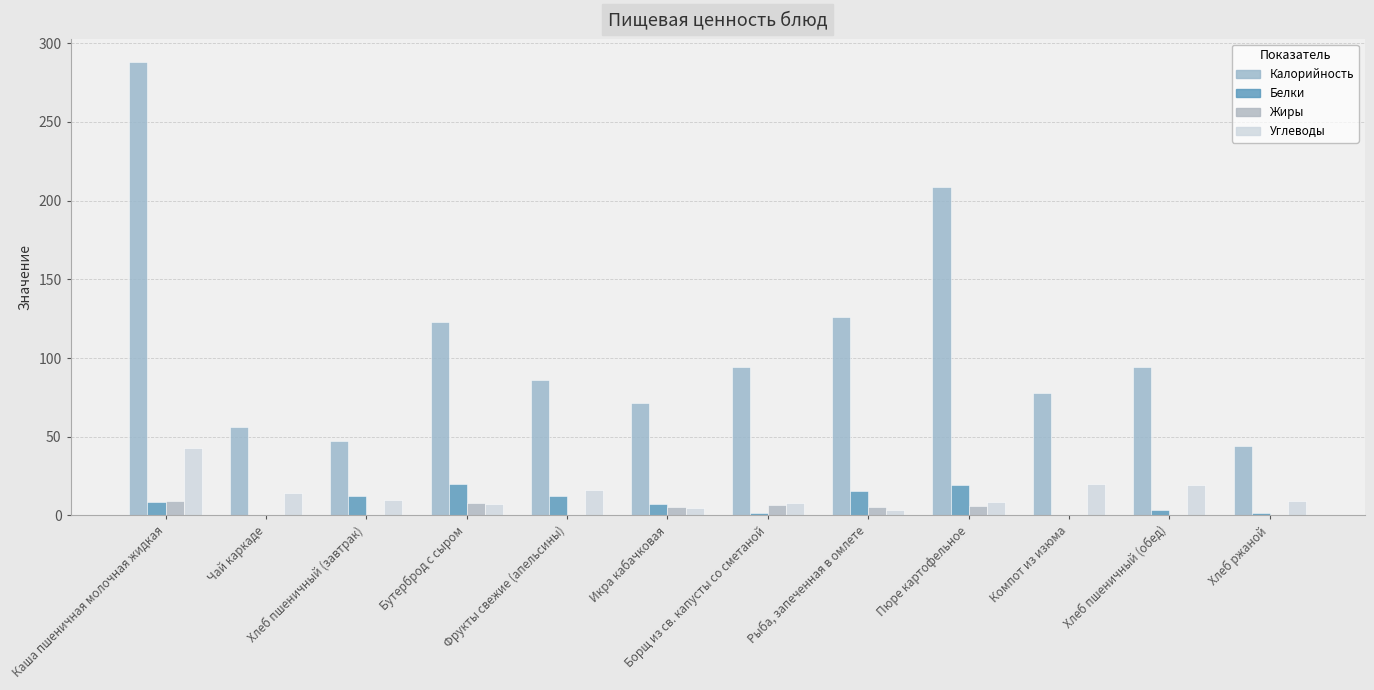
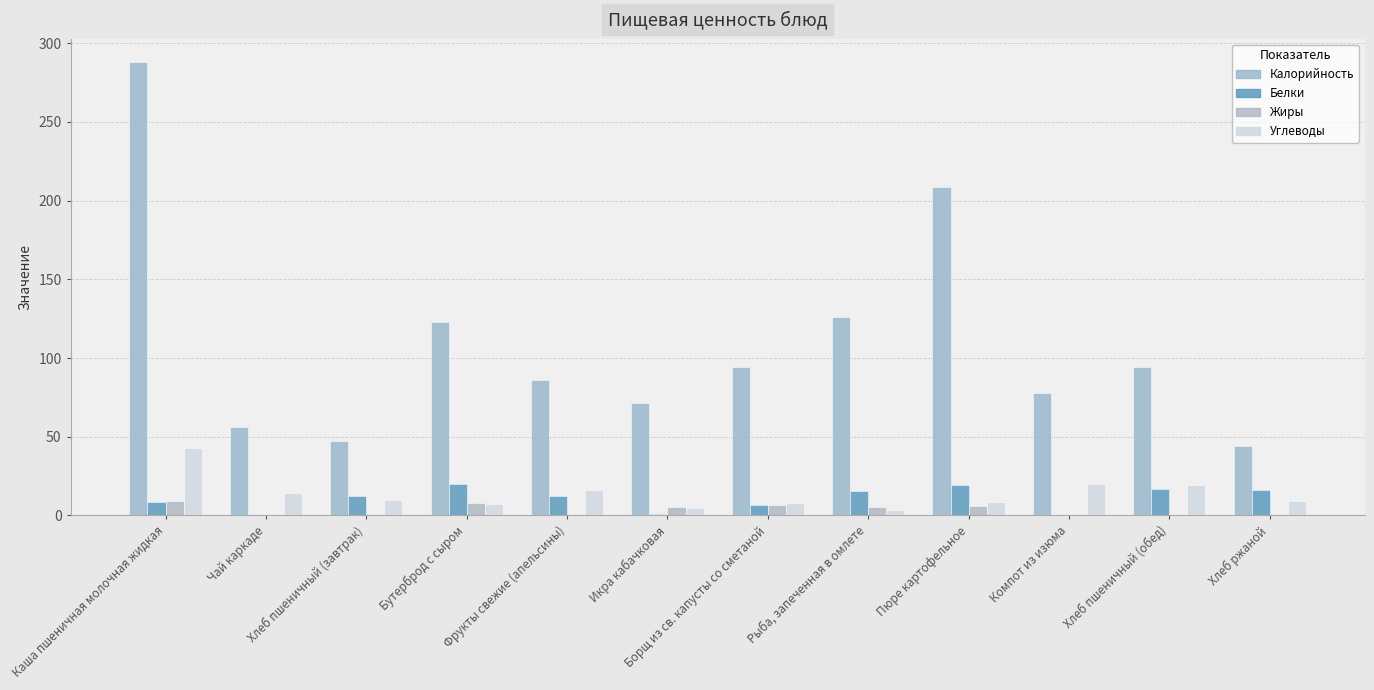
  {
    "Белки": {
      "Каша пшеничная молочная жидкая": 9,
      "Чай каркаде": 0,
      "Хлеб пшеничный (завтрак)": 13,
      "Бутерброд с сыром": 20,
      "Фрукты свежие (апельсины)": 13,
-     "Икра кабачковая": 7,
-     "Борщ из св. капусты со сметаной": 1,
+     "Икра кабачковая": 1,
+     "Борщ из св. капусты со сметаной": 7,
      "Рыба, запеченная в омлете": 16,
      "Пюре картофельное": 19,
-     "Хлеб пшеничный (обед)": 3,
-     "Хлеб ржаной": 2
+     "Хлеб пшеничный (обед)": 17,
+     "Хлеб ржаной": 16
    }
  }
